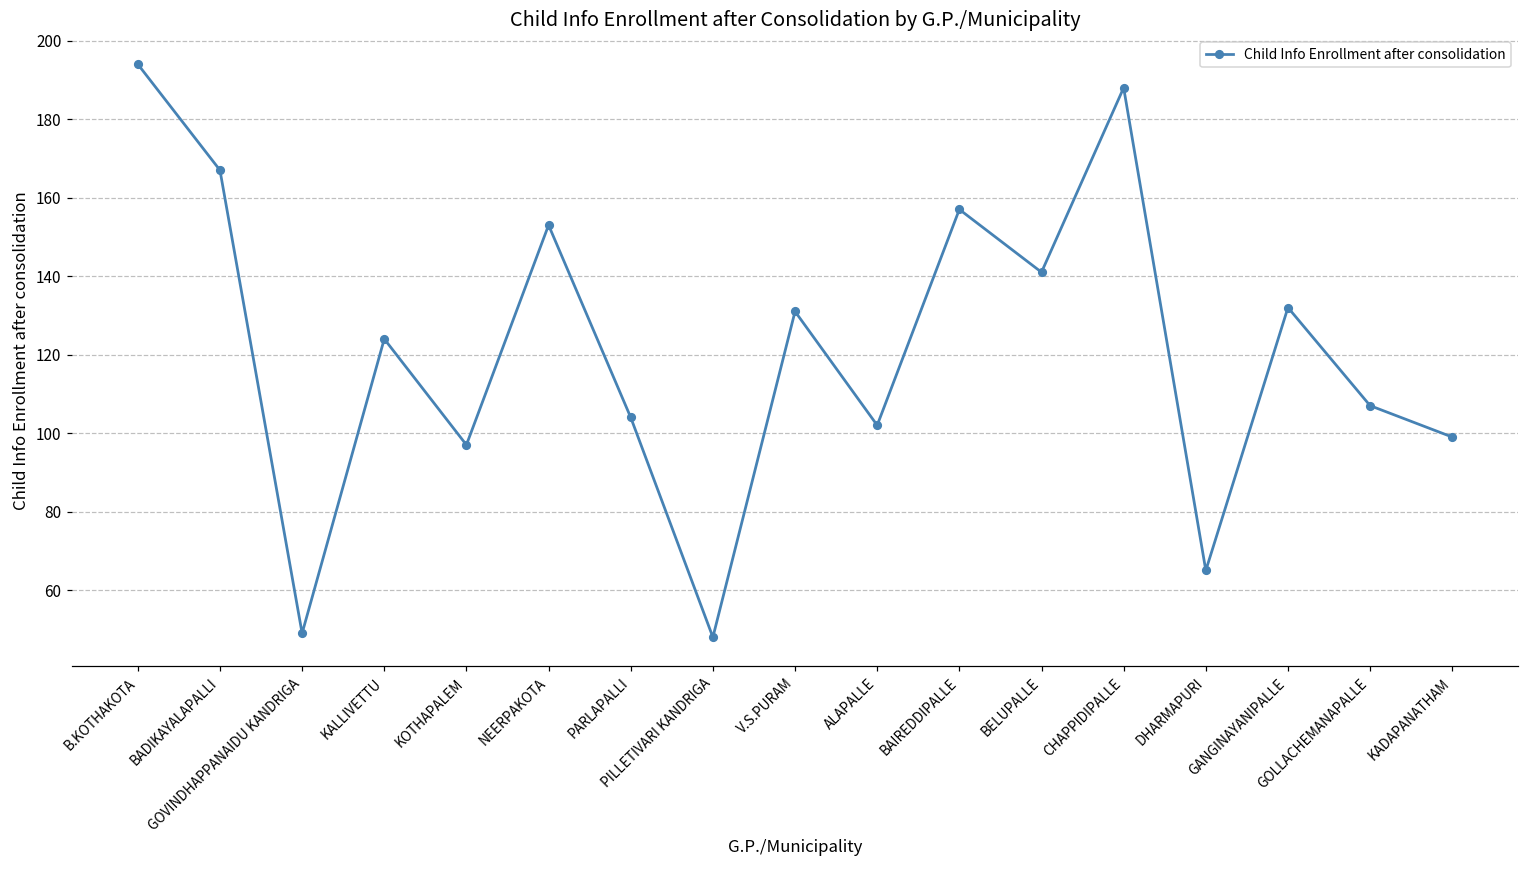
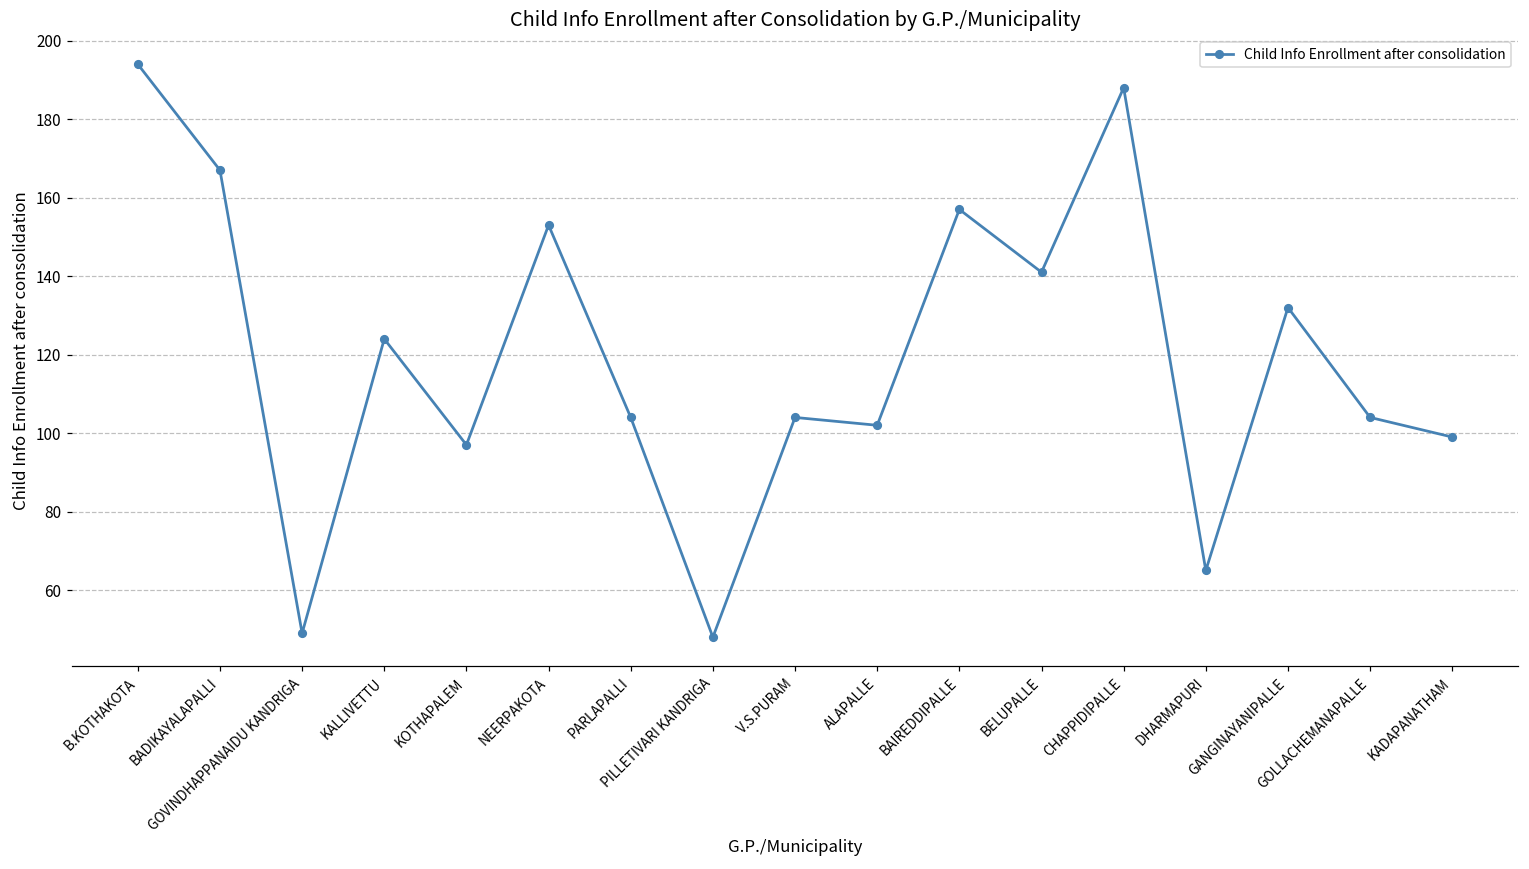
  {
    "B.KOTHAKOTA": 194,
    "BADIKAYALAPALLI": 167,
    "GOVINDHAPPANAIDU KANDRIGA": 49,
    "KALLIVETTU": 124,
    "KOTHAPALEM": 97,
    "NEERPAKOTA": 153,
    "PARLAPALLI": 104,
    "PILLETIVARI KANDRIGA": 48,
-   "V.S.PURAM": 131,
+   "V.S.PURAM": 104,
    "ALAPALLE": 102,
    "BAIREDDIPALLE": 157,
    "BELUPALLE": 141,
    "CHAPPIDIPALLE": 188,
    "DHARMAPURI": 65,
    "GANGINAYANIPALLE": 132,
-   "GOLLACHEMANAPALLE": 107,
+   "GOLLACHEMANAPALLE": 104,
    "KADAPANATHAM": 99
  }
